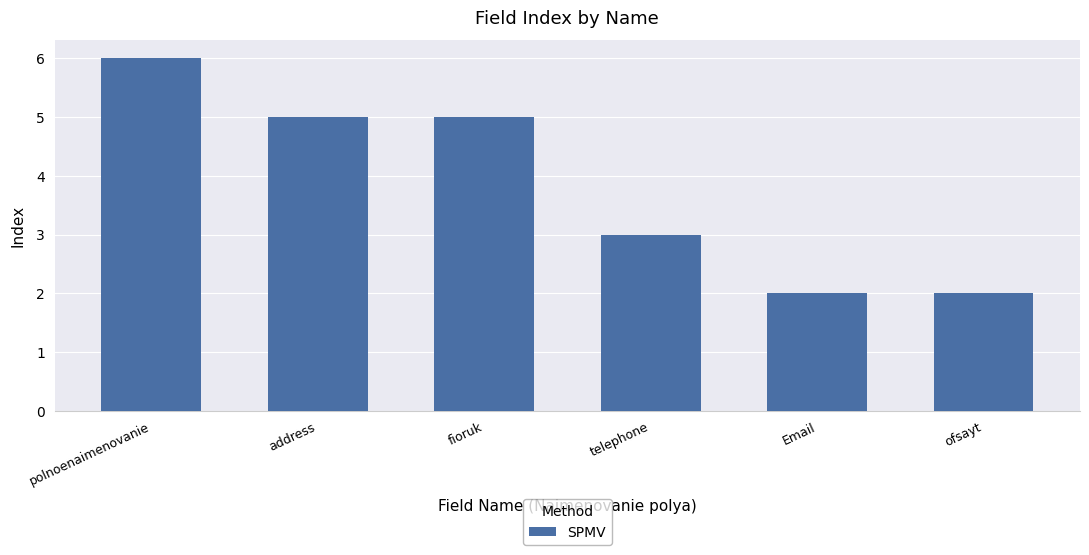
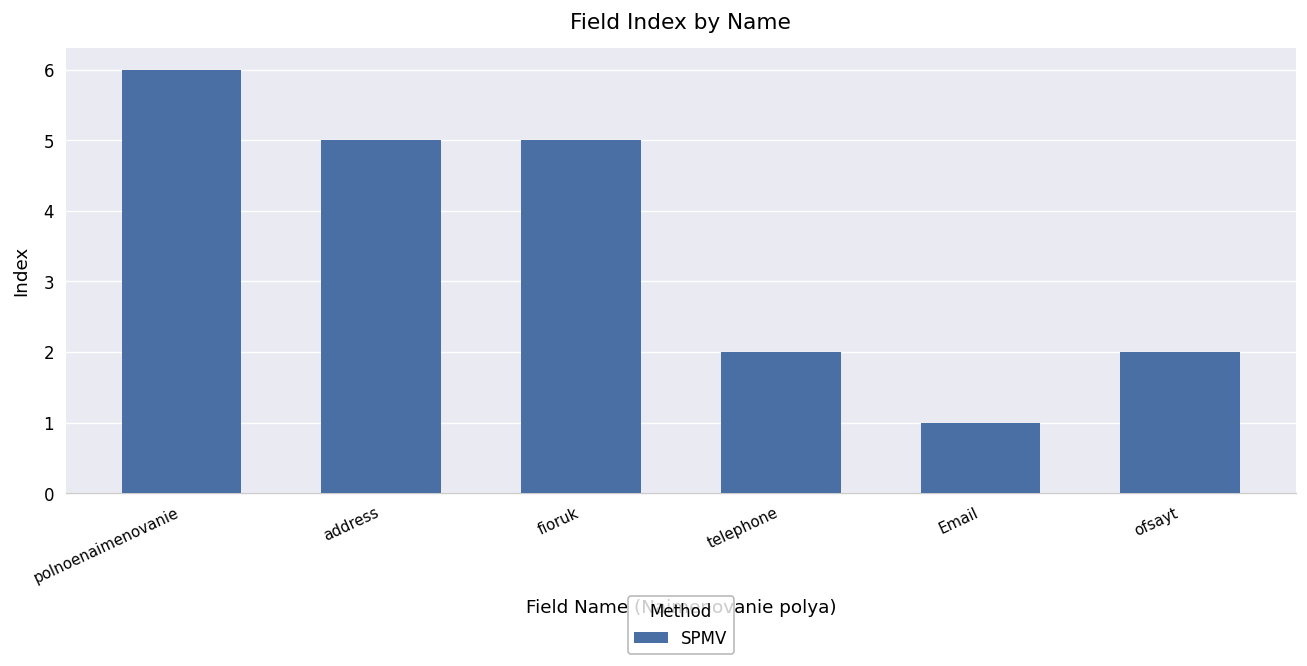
  {
    "polnoenaimenovanie": 6,
    "address": 5,
    "fioruk": 5,
-   "telephone": 3,
-   "Email": 2,
+   "telephone": 2,
+   "Email": 1,
    "ofsayt": 2
  }
